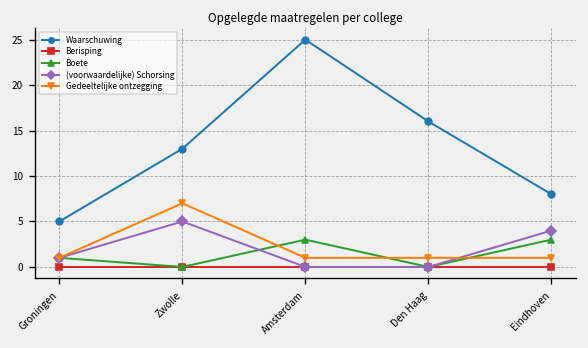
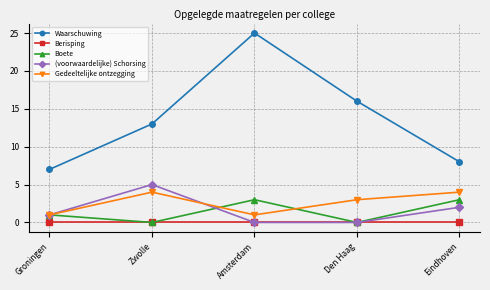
  {
    "Waarschuwing": {
-     "Groningen": 5,
+     "Groningen": 7,
      "Zwolle": 13,
      "Amsterdam": 25,
      "Den Haag": 16,
      "Eindhoven": 8
    },
    "Berisping": {
      "Groningen": 0,
      "Eindhoven": 0
    },
    "Boete": {
      "Amsterdam": 3,
      "Eindhoven": 3
    },
    "(voorwaardelijke) Schorsing": {
      "Zwolle": 5,
-     "Eindhoven": 4
+     "Eindhoven": 2
    },
    "Gedeeltelijke ontzegging": {
-     "Zwolle": 7,
+     "Zwolle": 4,
      "Amsterdam": 1,
-     "Den Haag": 1,
-     "Eindhoven": 1
+     "Den Haag": 3,
+     "Eindhoven": 4
    }
  }
